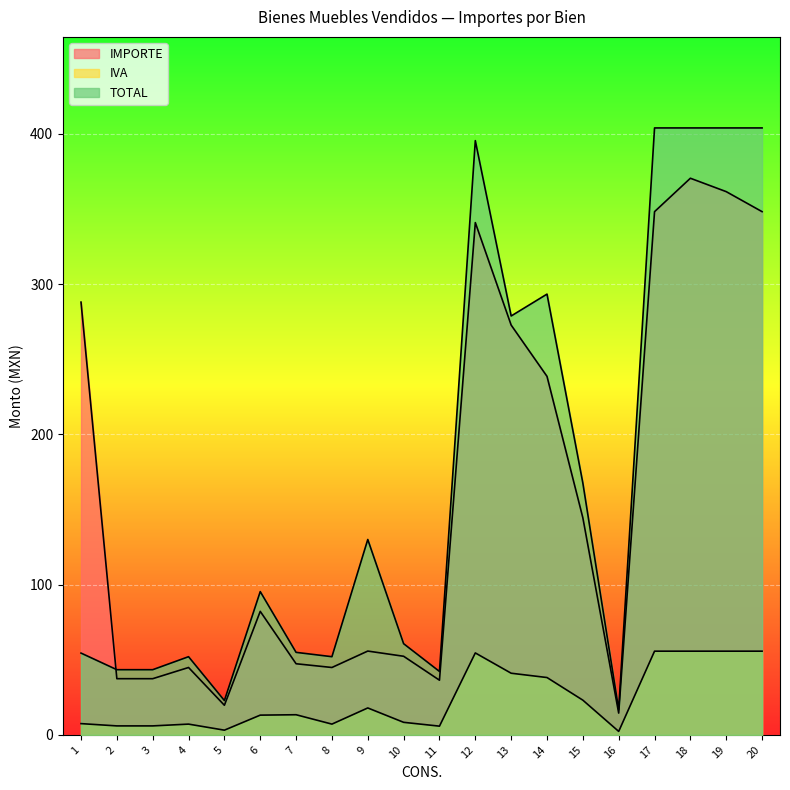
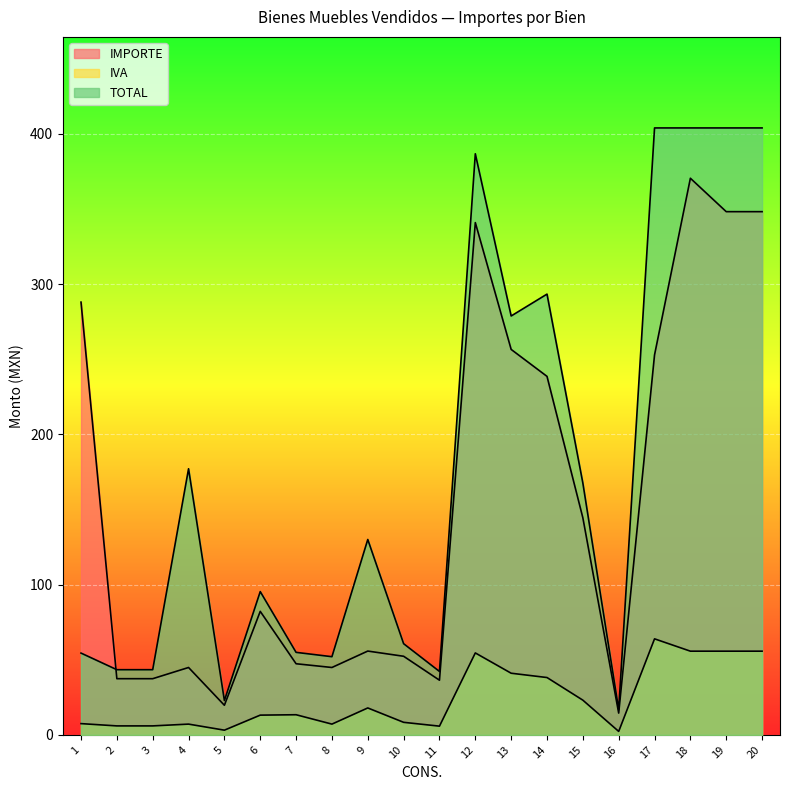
  {
    "IMPORTE": {
      "1": 288,
      "2": 37,
      "3": 37,
      "4": 45,
      "5": 20,
      "6": 82,
      "7": 47,
      "8": 45,
      "9": 56,
      "10": 52,
      "11": 36,
      "12": 341,
-     "13": 273,
+     "13": 257,
      "14": 239,
      "15": 145,
      "16": 15,
-     "17": 348,
+     "17": 253,
      "18": 371,
-     "19": 362,
+     "19": 348,
      "20": 348
    },
    "IVA": {
      "1": 8,
      "2": 6,
      "3": 6,
      "4": 7,
      "5": 3,
      "6": 13,
      "7": 13,
      "8": 7,
      "9": 18,
      "10": 8,
      "11": 6,
      "12": 55,
      "13": 41,
      "14": 38,
      "15": 23,
      "16": 2,
-     "17": 56,
+     "17": 64,
      "18": 56,
      "19": 56,
      "20": 56
    },
    "TOTAL": {
      "1": 54,
      "2": 43,
      "3": 43,
-     "4": 52,
+     "4": 177,
      "5": 23,
      "6": 95,
      "7": 55,
      "8": 52,
      "9": 130,
      "10": 61,
      "11": 42,
-     "12": 396,
+     "12": 387,
      "13": 279,
      "14": 293,
      "15": 168,
      "16": 17,
      "17": 404,
      "18": 404,
      "19": 404,
      "20": 404
    }
  }
